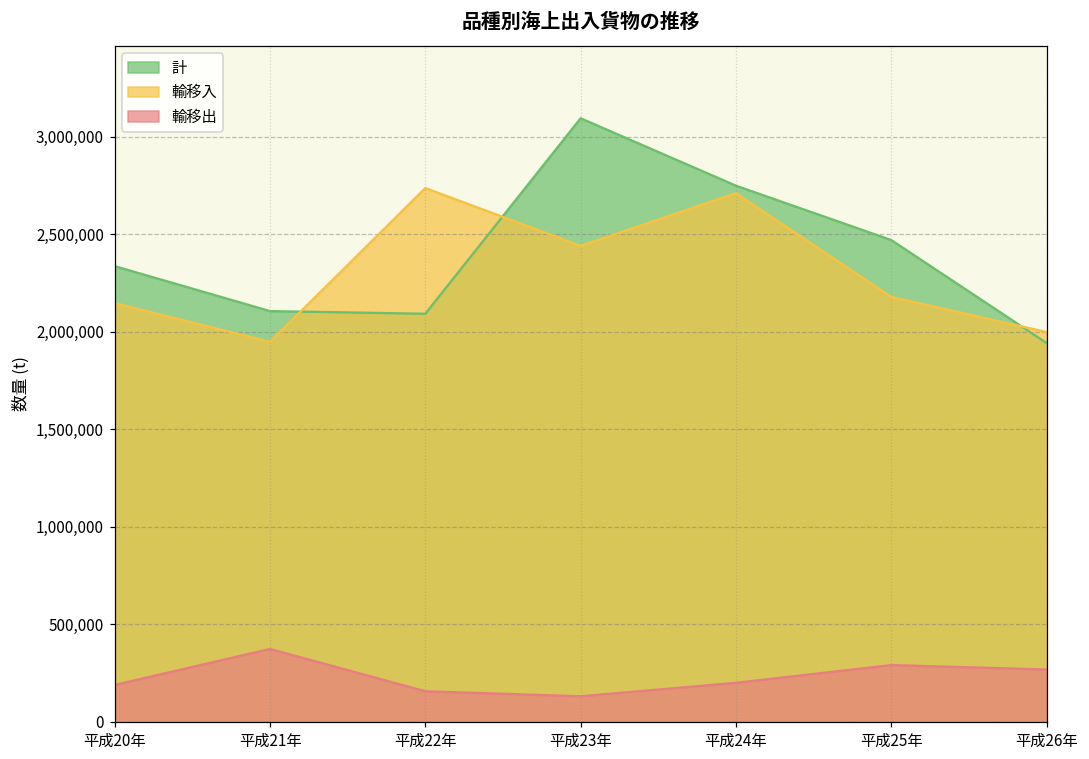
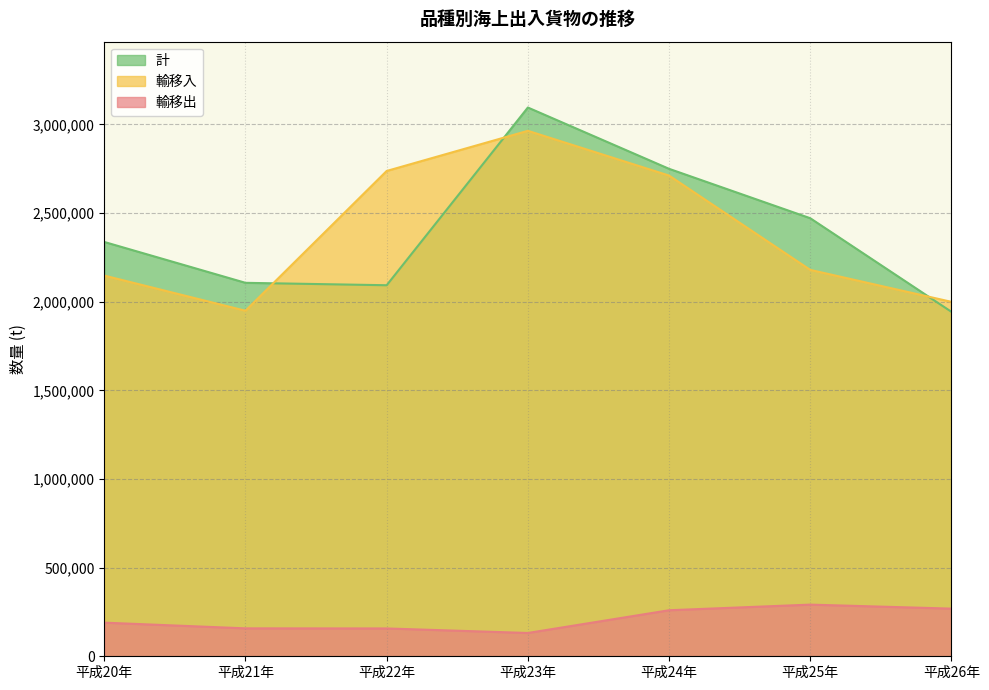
  {
    "計": {
      "平成20年": "2,340,000",
      "平成21年": "2,110,000",
      "平成22年": "2,090,000",
      "平成23年": "3,100,000",
      "平成24年": "2,750,000",
      "平成25年": "2,470,000",
      "平成26年": "1,940,000"
    },
    "輸移入": {
      "平成20年": "2,150,000",
      "平成21年": "1,950,000",
      "平成22年": "2,740,000",
-     "平成23年": "2,440,000",
+     "平成23年": "2,960,000",
      "平成24年": "2,710,000",
      "平成25年": "2,180,000",
      "平成26年": "2,000,000"
    },
    "輸移出": {
      "平成20年": "190,000",
-     "平成21年": "370,000",
+     "平成21年": "160,000",
      "平成22年": "160,000",
      "平成23年": "130,000",
-     "平成24年": "200,000",
+     "平成24年": "260,000",
      "平成25年": "290,000",
      "平成26年": "270,000"
    }
  }
